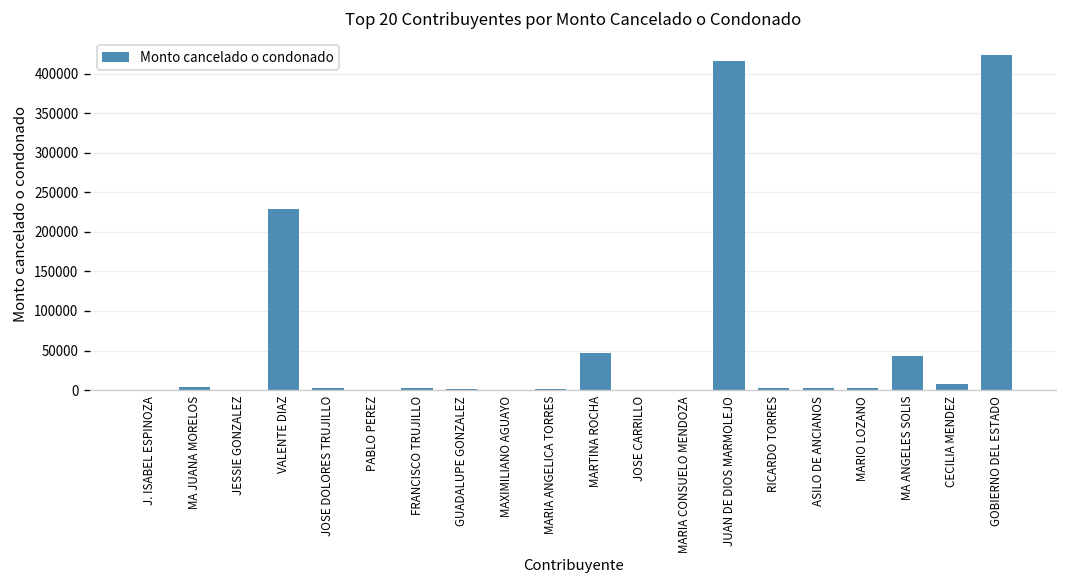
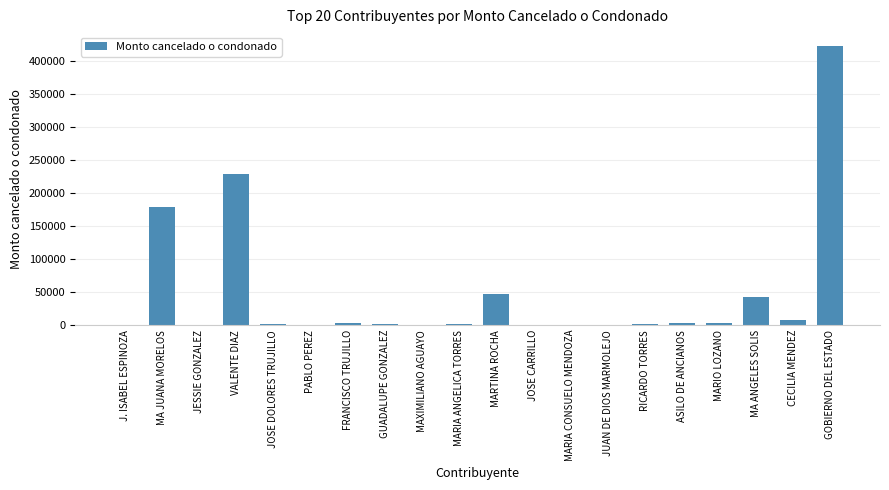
  {
-   "MA JUANA MORELOS": 0,
+   "MA JUANA MORELOS": 180000,
    "VALENTE DIAZ": 230000,
    "MARTINA ROCHA": 50000,
-   "JUAN DE DIOS MARMOLEJO": 420000,
+   "JUAN DE DIOS MARMOLEJO": 0,
    "MA ANGELES SOLIS": 40000,
    "CECILIA MENDEZ": 10000,
    "GOBIERNO DEL ESTADO": 420000
  }
